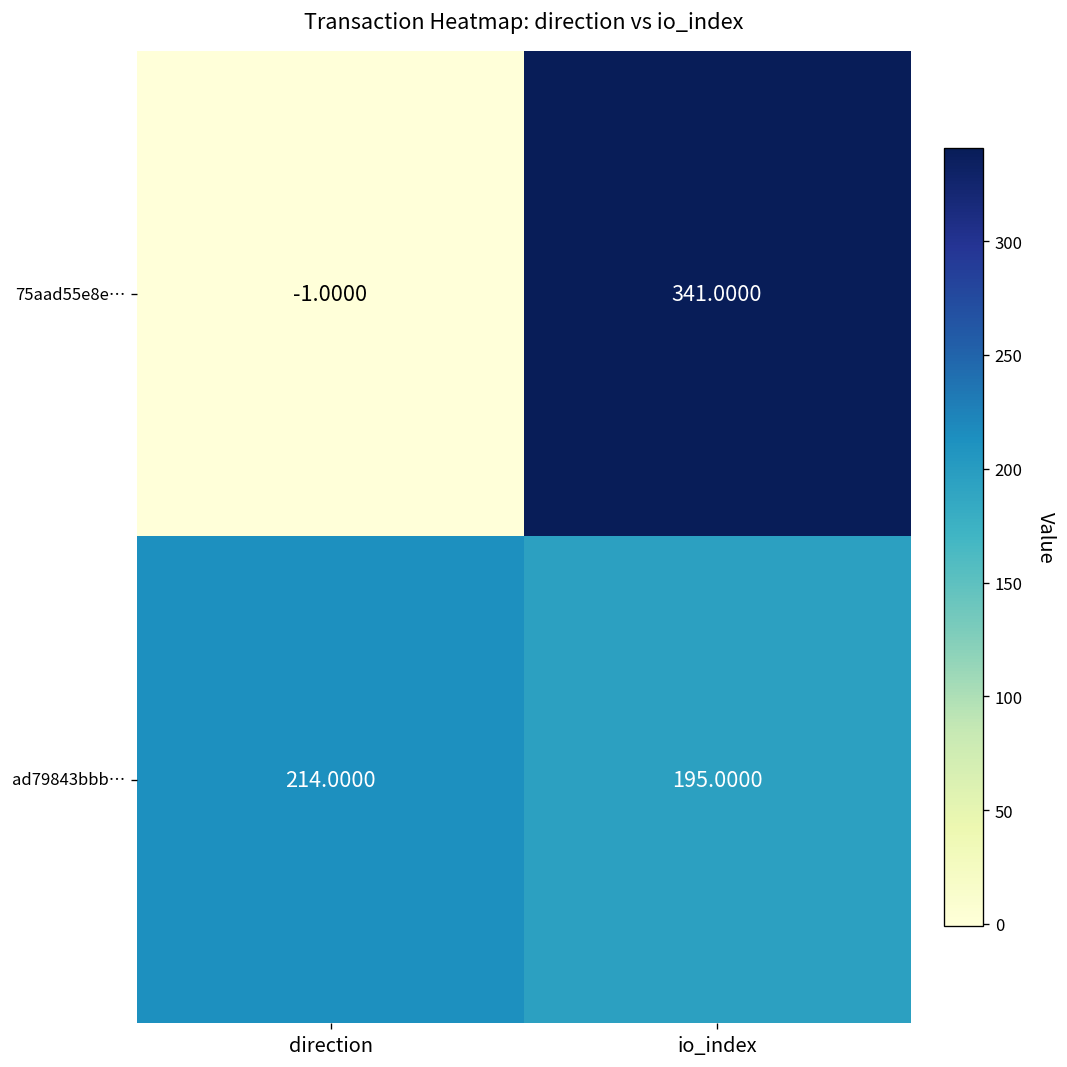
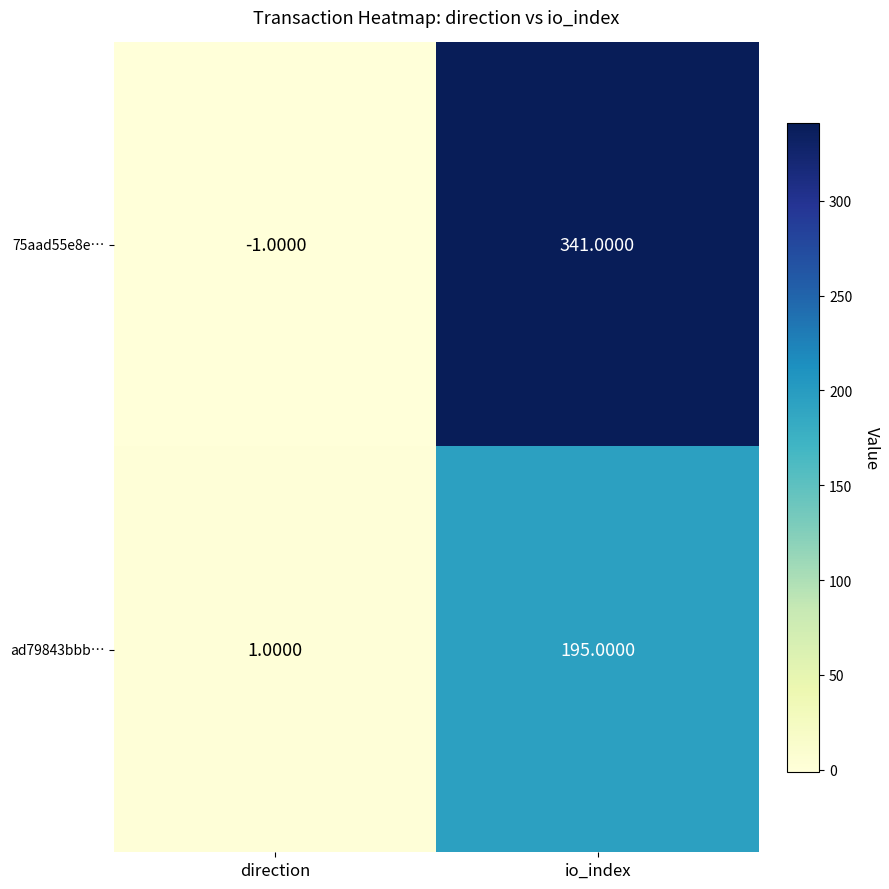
  {
    "75aad55e8e…": {
      "direction": -1.0000,
      "io_index": 341.0000
    },
    "ad79843bbb…": {
-     "direction": 214.0000,
+     "direction": 1.0000,
      "io_index": 195.0000
    }
  }
